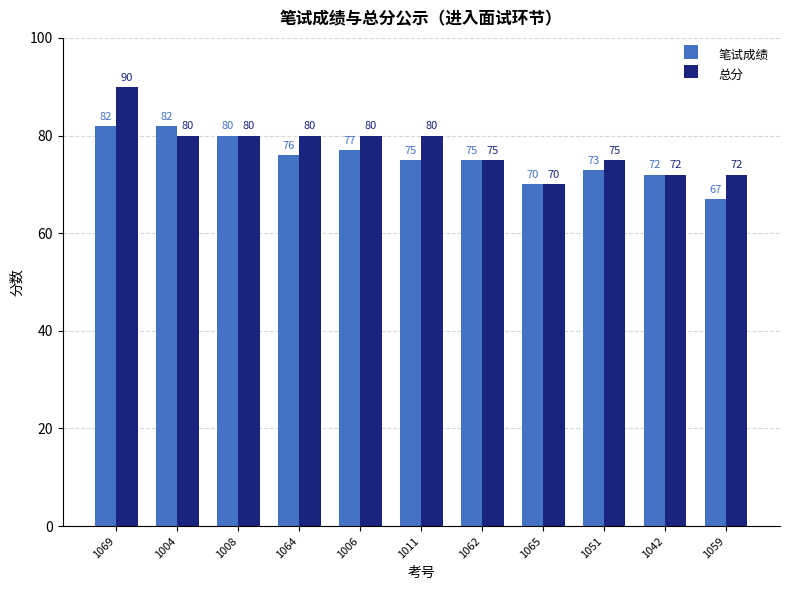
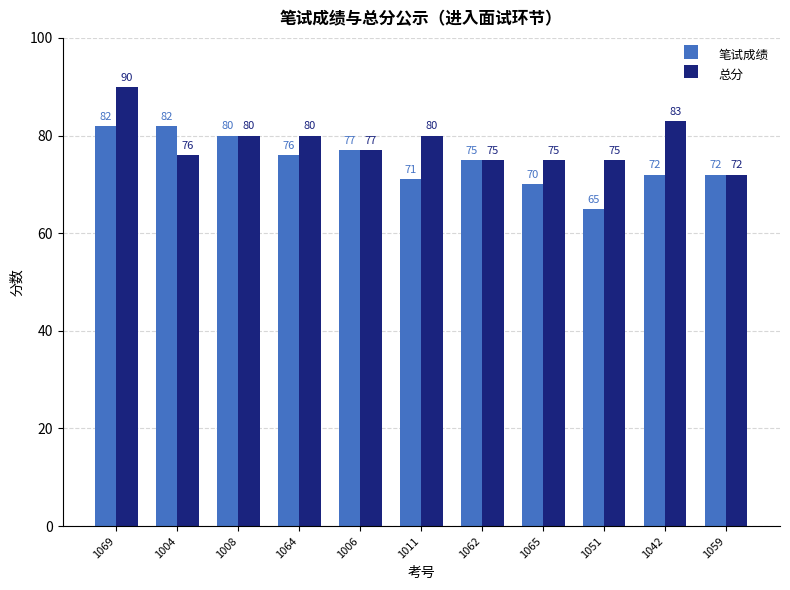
  {
    "笔试成绩": {
      "1069": 82,
      "1004": 82,
      "1008": 80,
      "1064": 76,
      "1006": 77,
-     "1011": 75,
+     "1011": 71,
      "1062": 75,
      "1065": 70,
-     "1051": 73,
+     "1051": 65,
      "1042": 72,
-     "1059": 67
+     "1059": 72
    },
    "总分": {
      "1069": 90,
-     "1004": 80,
+     "1004": 76,
      "1008": 80,
      "1064": 80,
-     "1006": 80,
+     "1006": 77,
      "1011": 80,
      "1062": 75,
-     "1065": 70,
+     "1065": 75,
      "1051": 75,
-     "1042": 72,
+     "1042": 83,
      "1059": 72
    }
  }
